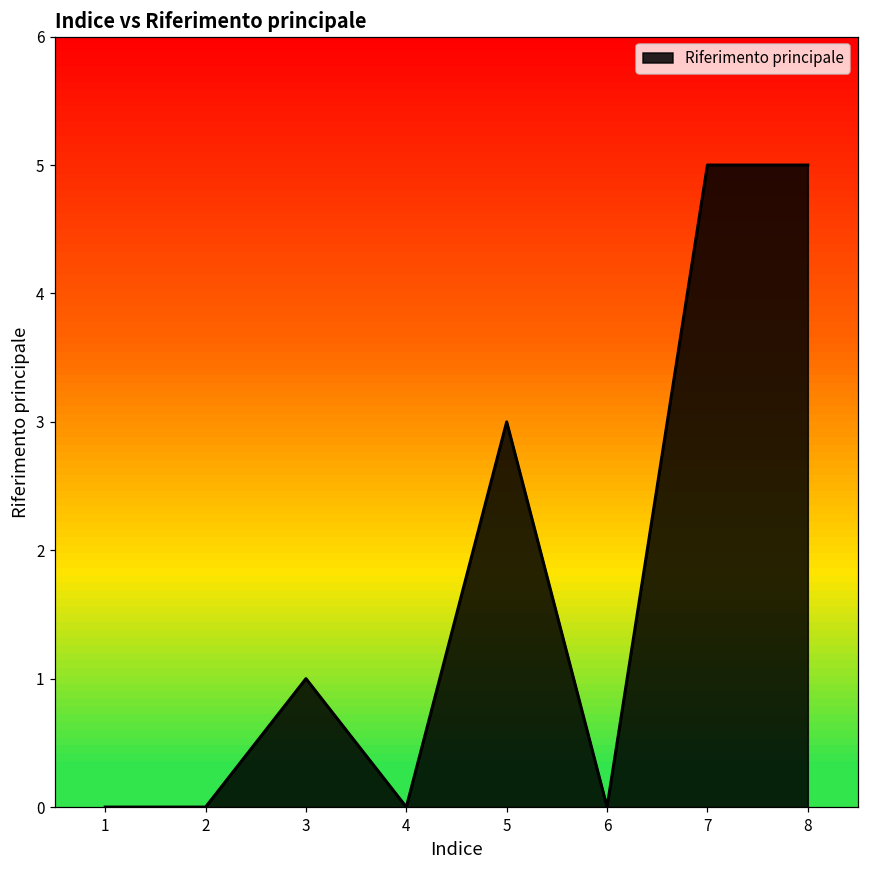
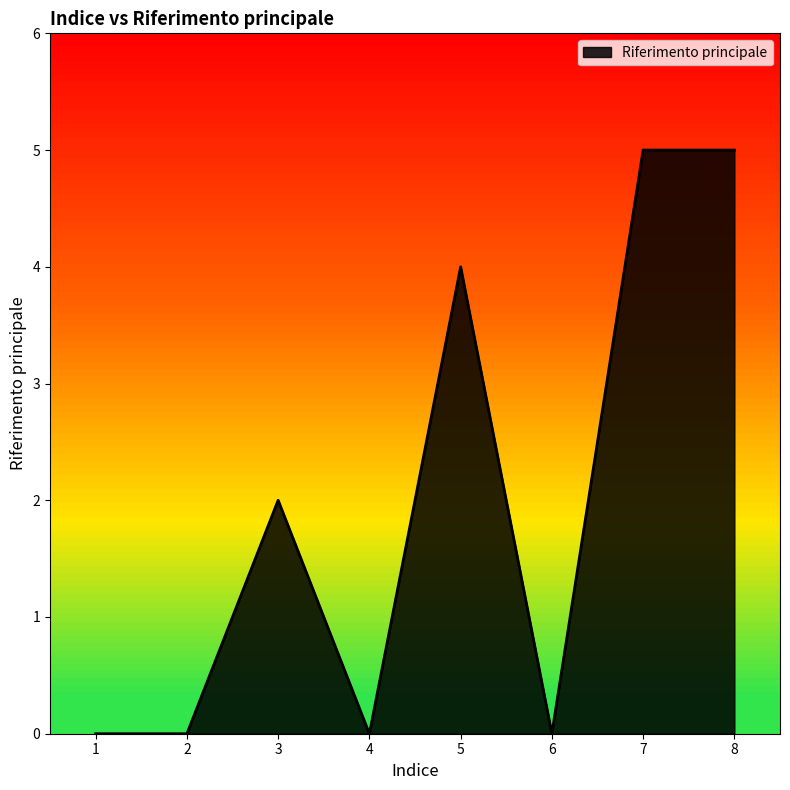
  {
    "1": 0,
    "2": 0,
-   "3": 1,
+   "3": 2,
    "4": 0,
-   "5": 3,
+   "5": 4,
    "6": 0,
    "7": 5,
    "8": 5
  }
